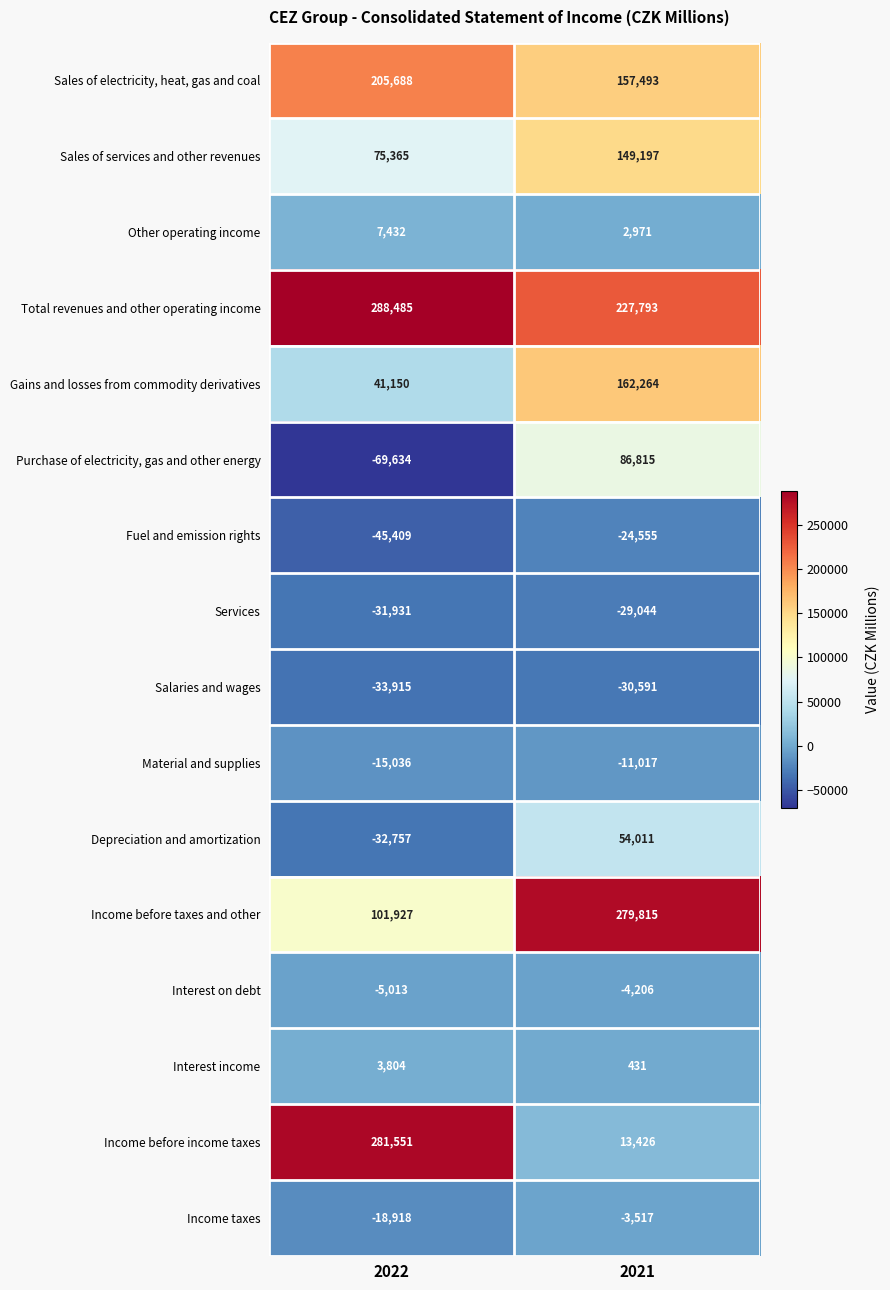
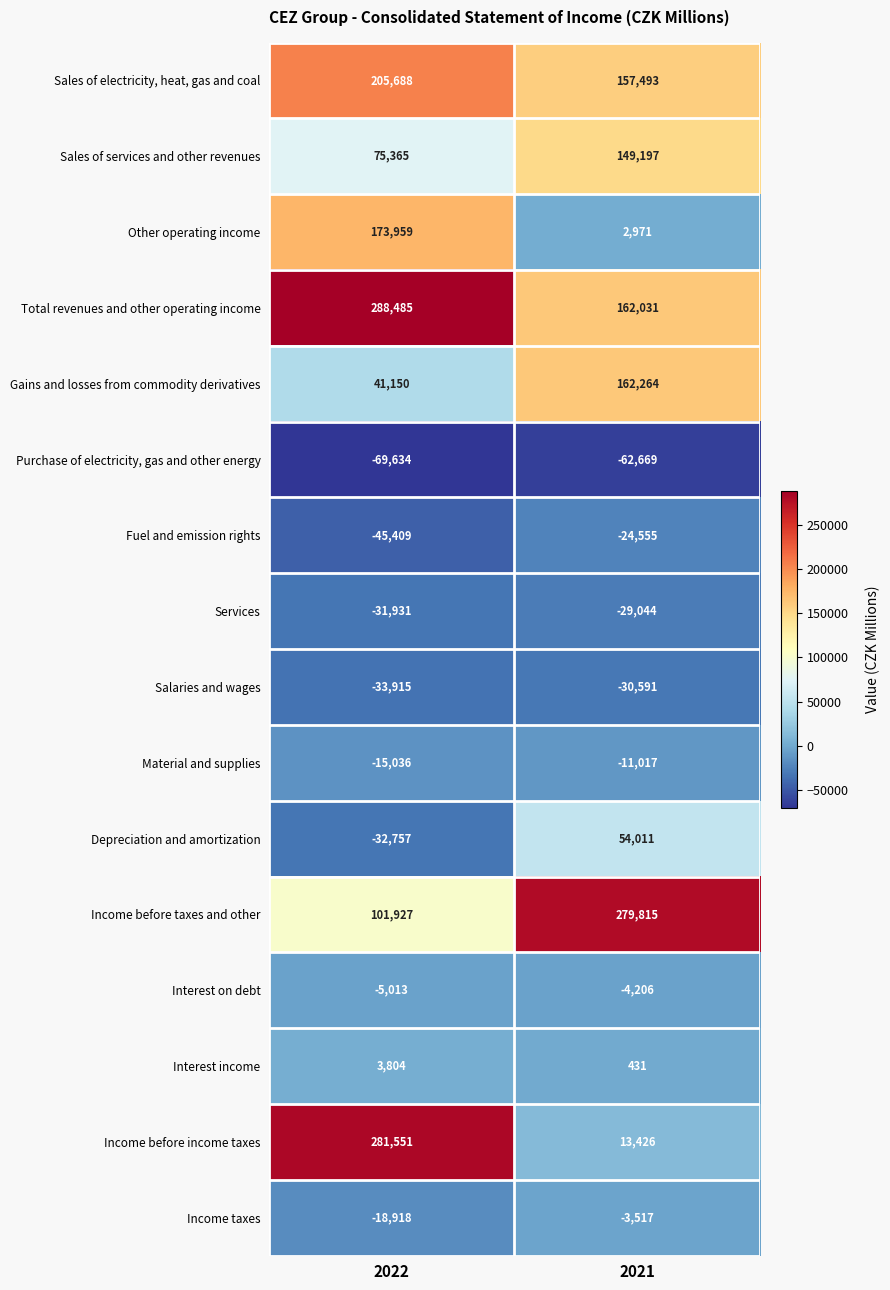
  {
    "Sales of electricity, heat, gas and coal": {
      "2022": "205,688",
      "2021": "157,493"
    },
    "Sales of services and other revenues": {
      "2022": "75,365",
      "2021": "149,197"
    },
    "Other operating income": {
-     "2022": "7,432",
+     "2022": "173,959",
      "2021": "2,971"
    },
    "Total revenues and other operating income": {
      "2022": "288,485",
-     "2021": "227,793"
+     "2021": "162,031"
    },
    "Gains and losses from commodity derivatives": {
      "2022": "41,150",
      "2021": "162,264"
    },
    "Purchase of electricity, gas and other energy": {
      "2022": "-69,634",
-     "2021": "86,815"
+     "2021": "-62,669"
    },
    "Fuel and emission rights": {
      "2022": "-45,409",
      "2021": "-24,555"
    },
    "Services": {
      "2022": "-31,931",
      "2021": "-29,044"
    },
    "Salaries and wages": {
      "2022": "-33,915",
      "2021": "-30,591"
    },
    "Material and supplies": {
      "2022": "-15,036",
      "2021": "-11,017"
    },
    "Depreciation and amortization": {
      "2022": "-32,757",
      "2021": "54,011"
    },
    "Income before taxes and other": {
      "2022": "101,927",
      "2021": "279,815"
    },
    "Interest on debt": {
      "2022": "-5,013",
      "2021": "-4,206"
    },
    "Interest income": {
      "2022": "3,804",
      "2021": "431"
    },
    "Income before income taxes": {
      "2022": "281,551",
      "2021": "13,426"
    },
    "Income taxes": {
      "2022": "-18,918",
      "2021": "-3,517"
    }
  }
